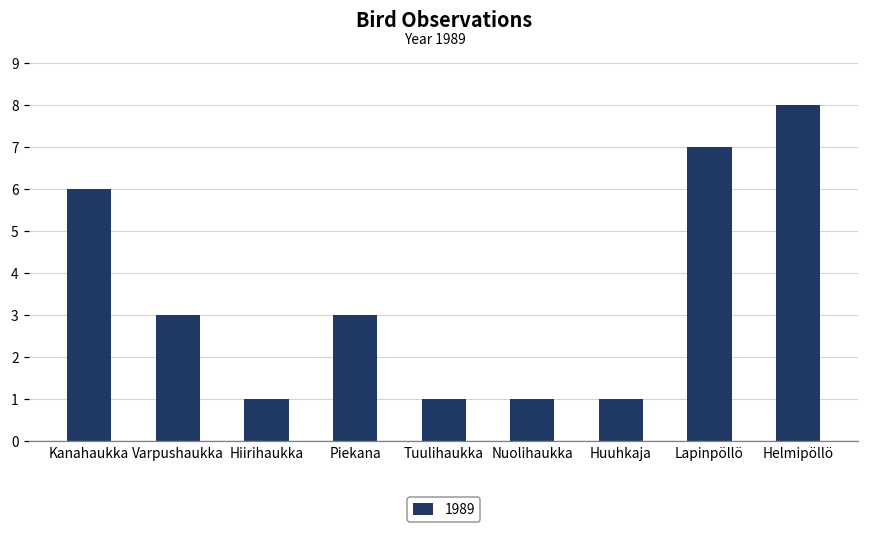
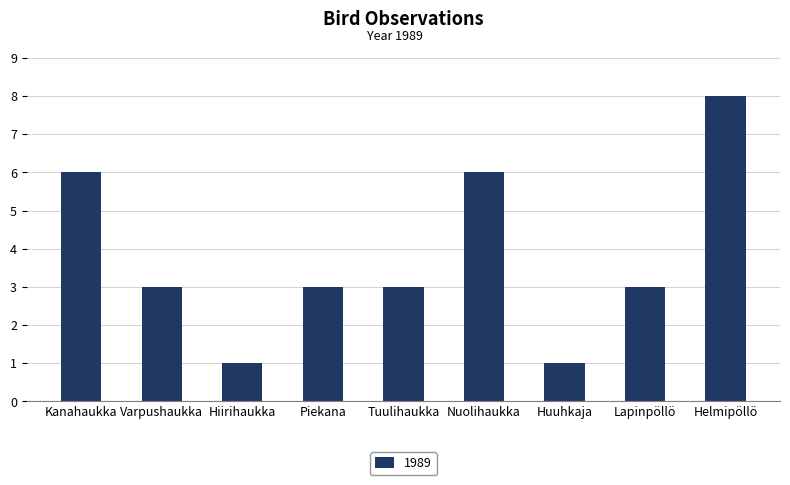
  {
    "Kanahaukka": 6,
    "Varpushaukka": 3,
    "Hiirihaukka": 1,
    "Piekana": 3,
-   "Tuulihaukka": 1,
-   "Nuolihaukka": 1,
+   "Tuulihaukka": 3,
+   "Nuolihaukka": 6,
    "Huuhkaja": 1,
-   "Lapinpöllö": 7,
+   "Lapinpöllö": 3,
    "Helmipöllö": 8
  }
